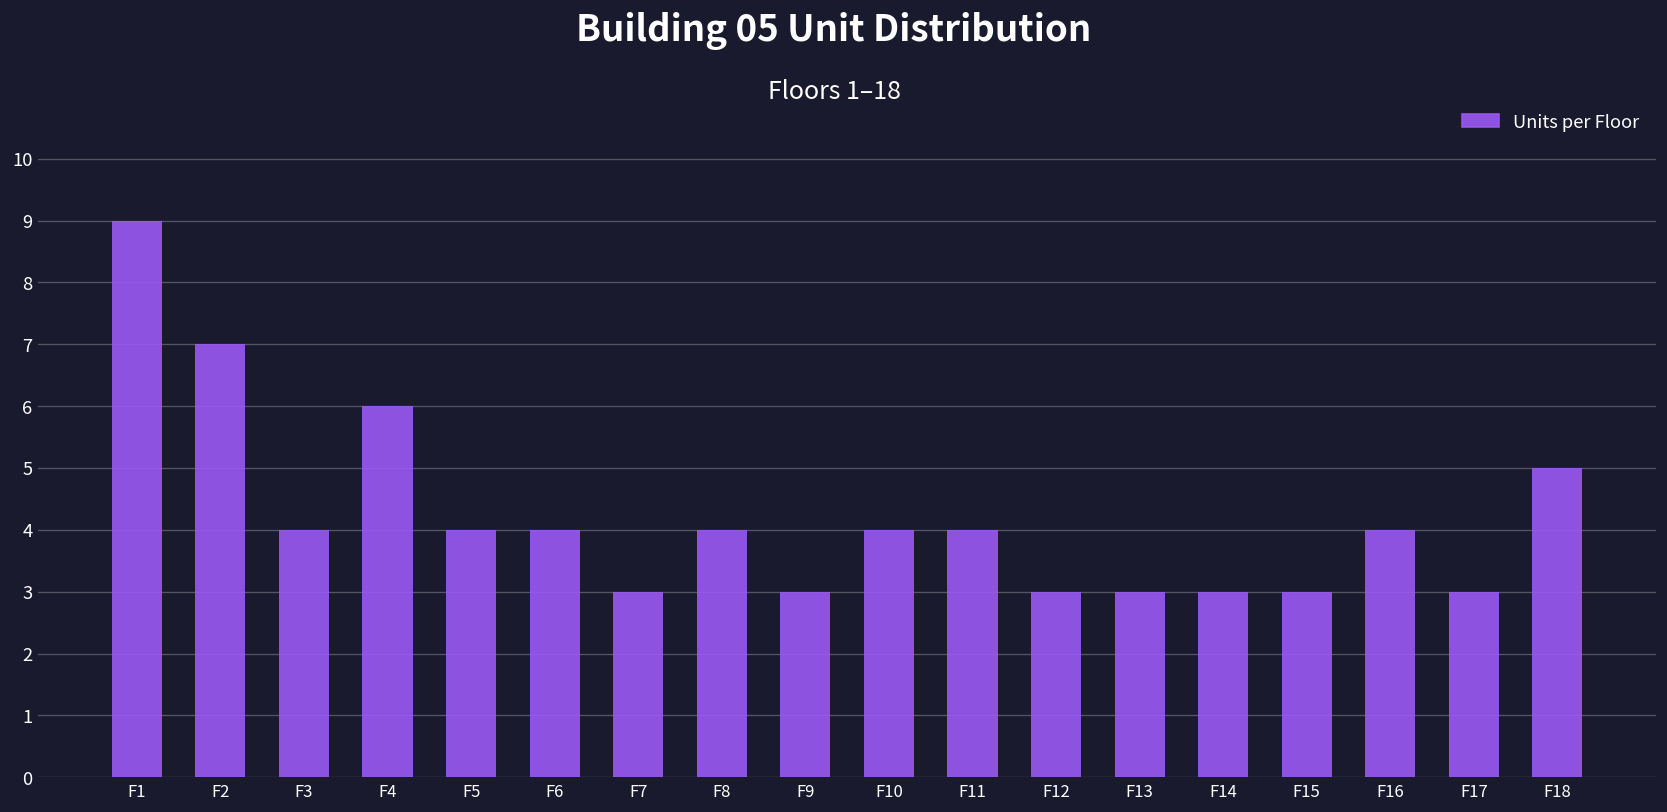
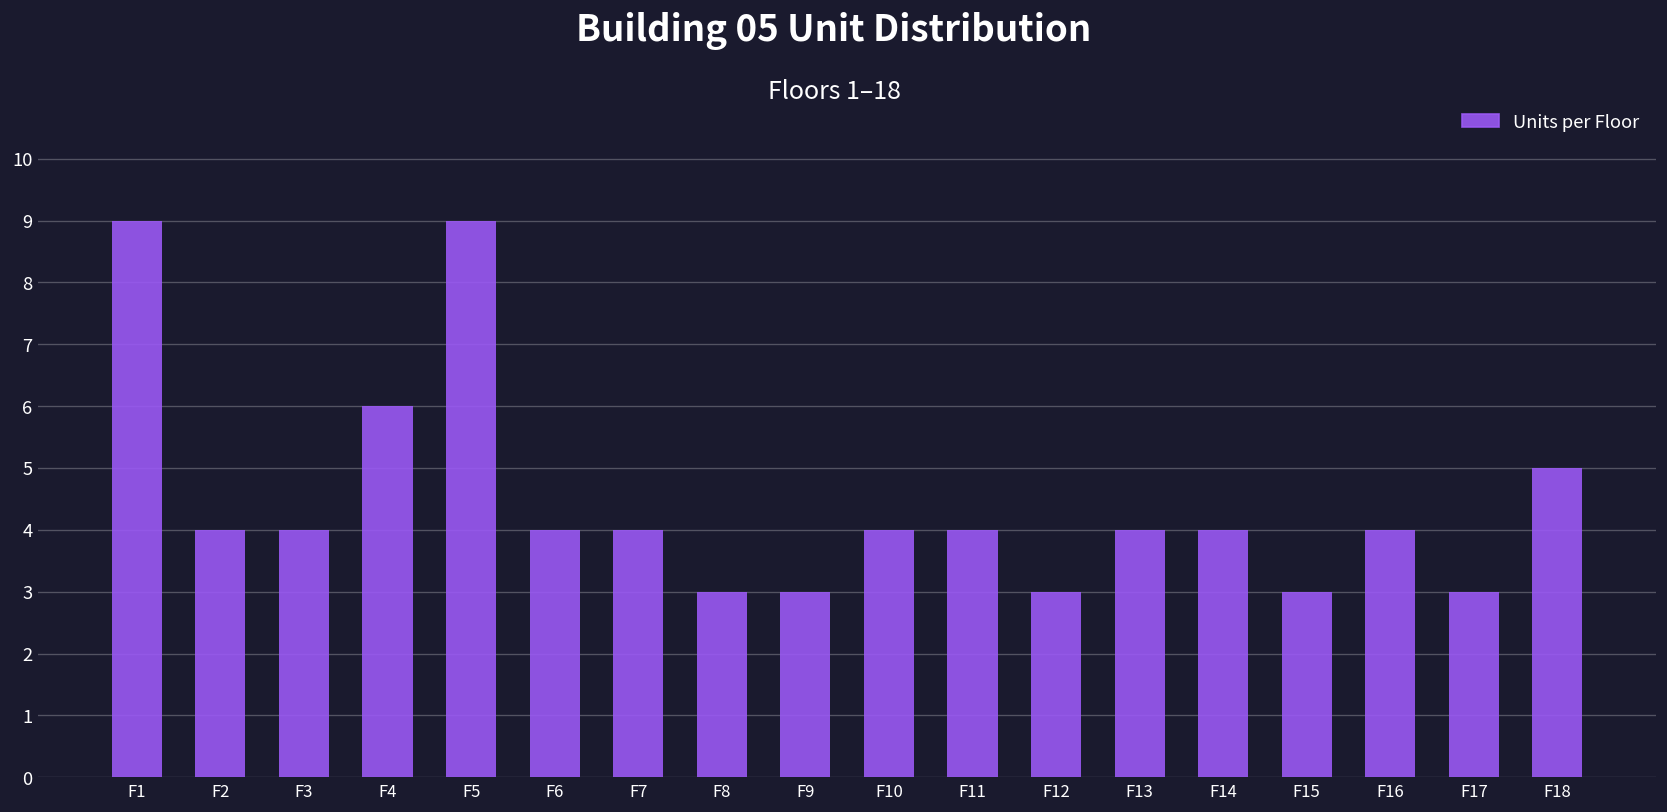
  {
    "F1": 9,
-   "F2": 7,
+   "F2": 4,
    "F3": 4,
    "F4": 6,
-   "F5": 4,
+   "F5": 9,
    "F6": 4,
-   "F7": 3,
-   "F8": 4,
+   "F7": 4,
+   "F8": 3,
    "F9": 3,
    "F10": 4,
    "F11": 4,
    "F12": 3,
-   "F13": 3,
-   "F14": 3,
+   "F13": 4,
+   "F14": 4,
    "F15": 3,
    "F16": 4,
    "F17": 3,
    "F18": 5
  }
